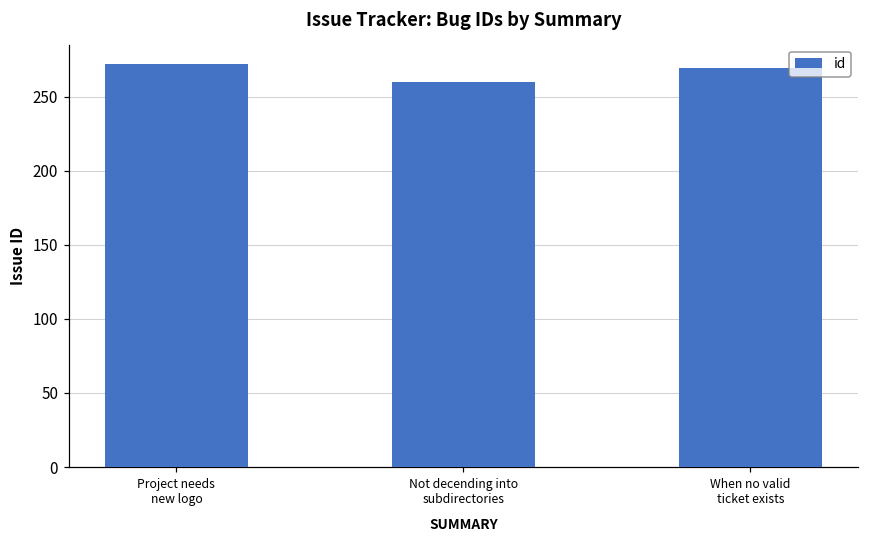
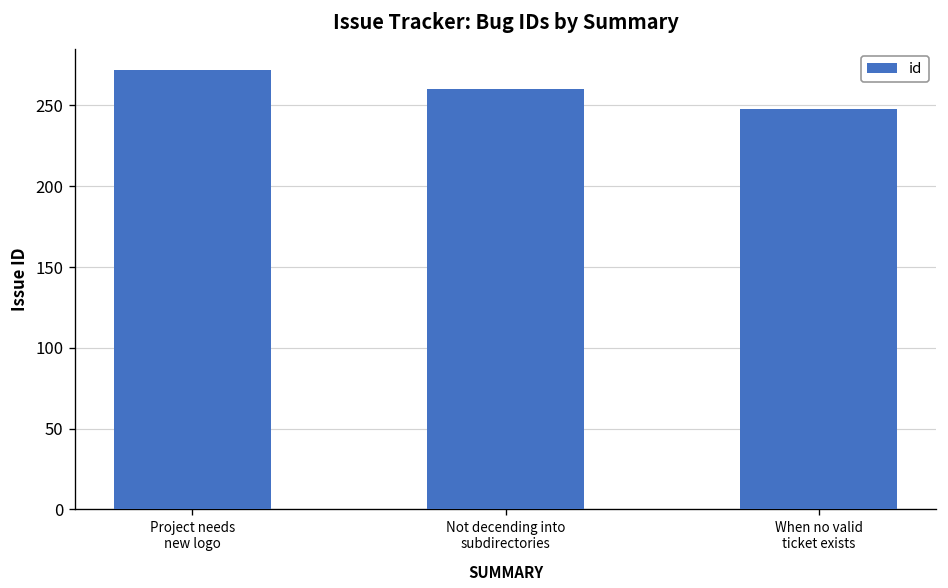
  {
    "Project needs new logo": 272,
    "Not decending into subdirectories": 260,
-   "When no valid ticket exists": 269
+   "When no valid ticket exists": 248
  }
